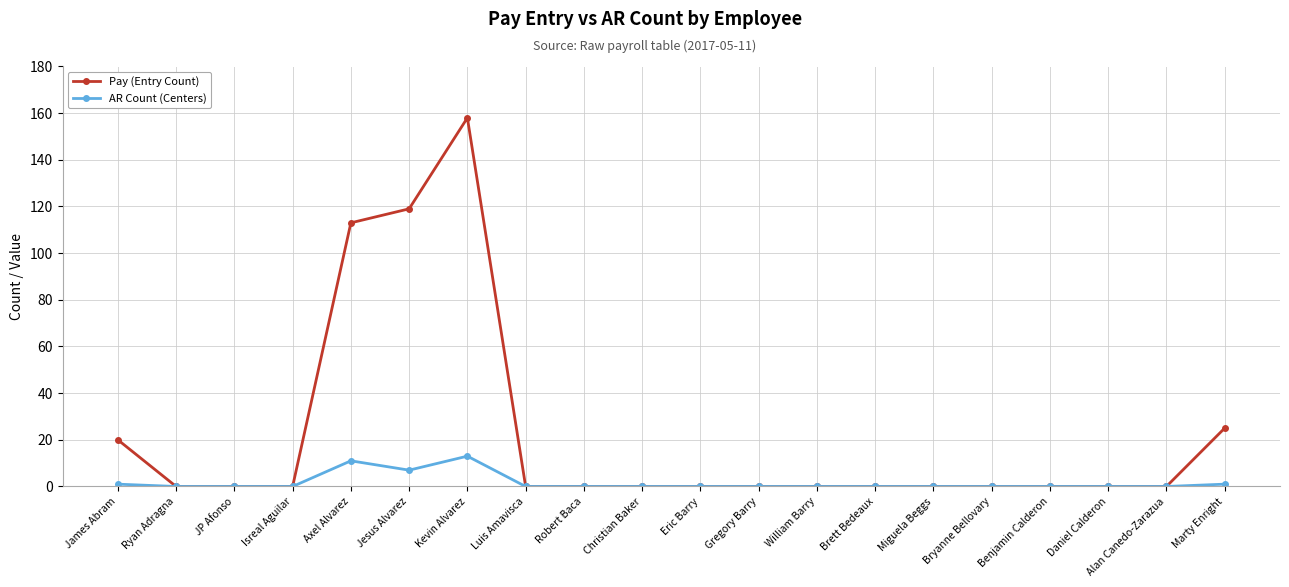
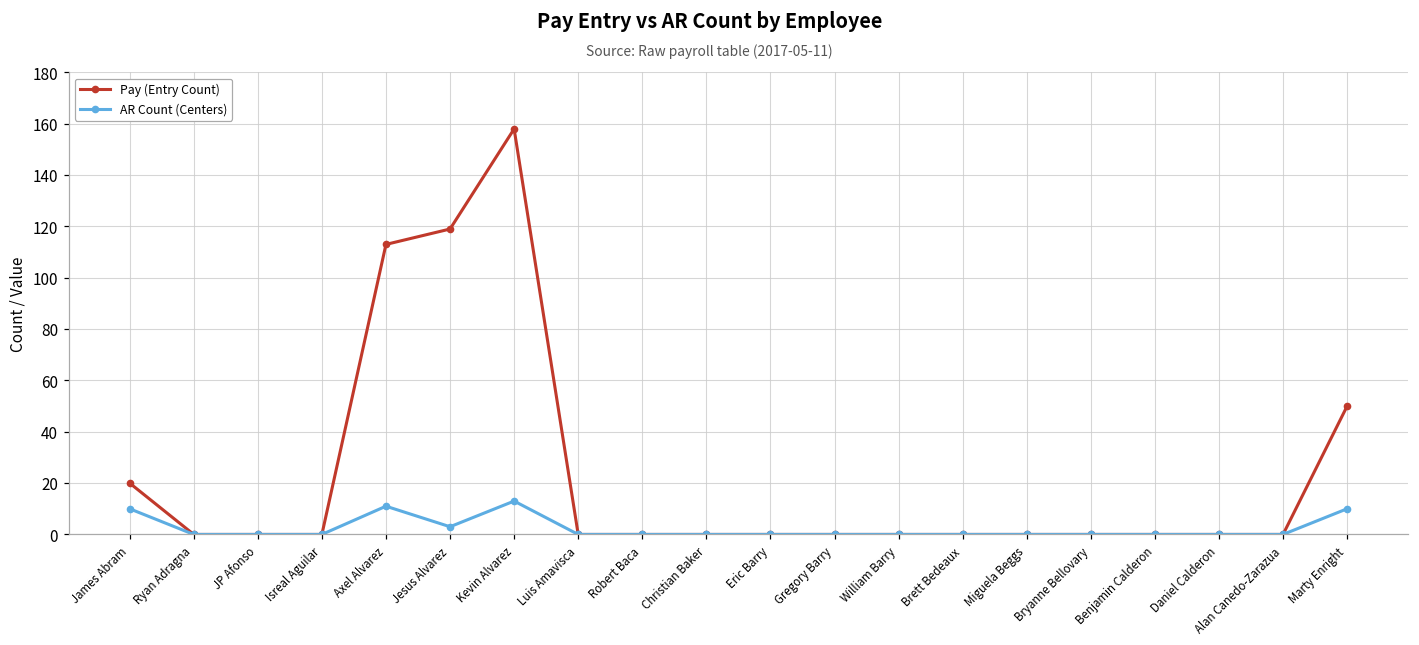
  {
    "Pay (Entry Count)": {
      "James Abram": 20,
      "Axel Alvarez": 113,
      "Jesus Alvarez": 119,
      "Kevin Alvarez": 158,
-     "Marty Enright": 25
+     "Marty Enright": 50
    },
    "AR Count (Centers)": {
-     "James Abram": 1,
+     "James Abram": 10,
      "Axel Alvarez": 11,
-     "Jesus Alvarez": 7,
+     "Jesus Alvarez": 3,
      "Kevin Alvarez": 13,
-     "Marty Enright": 1
+     "Marty Enright": 10
    }
  }
